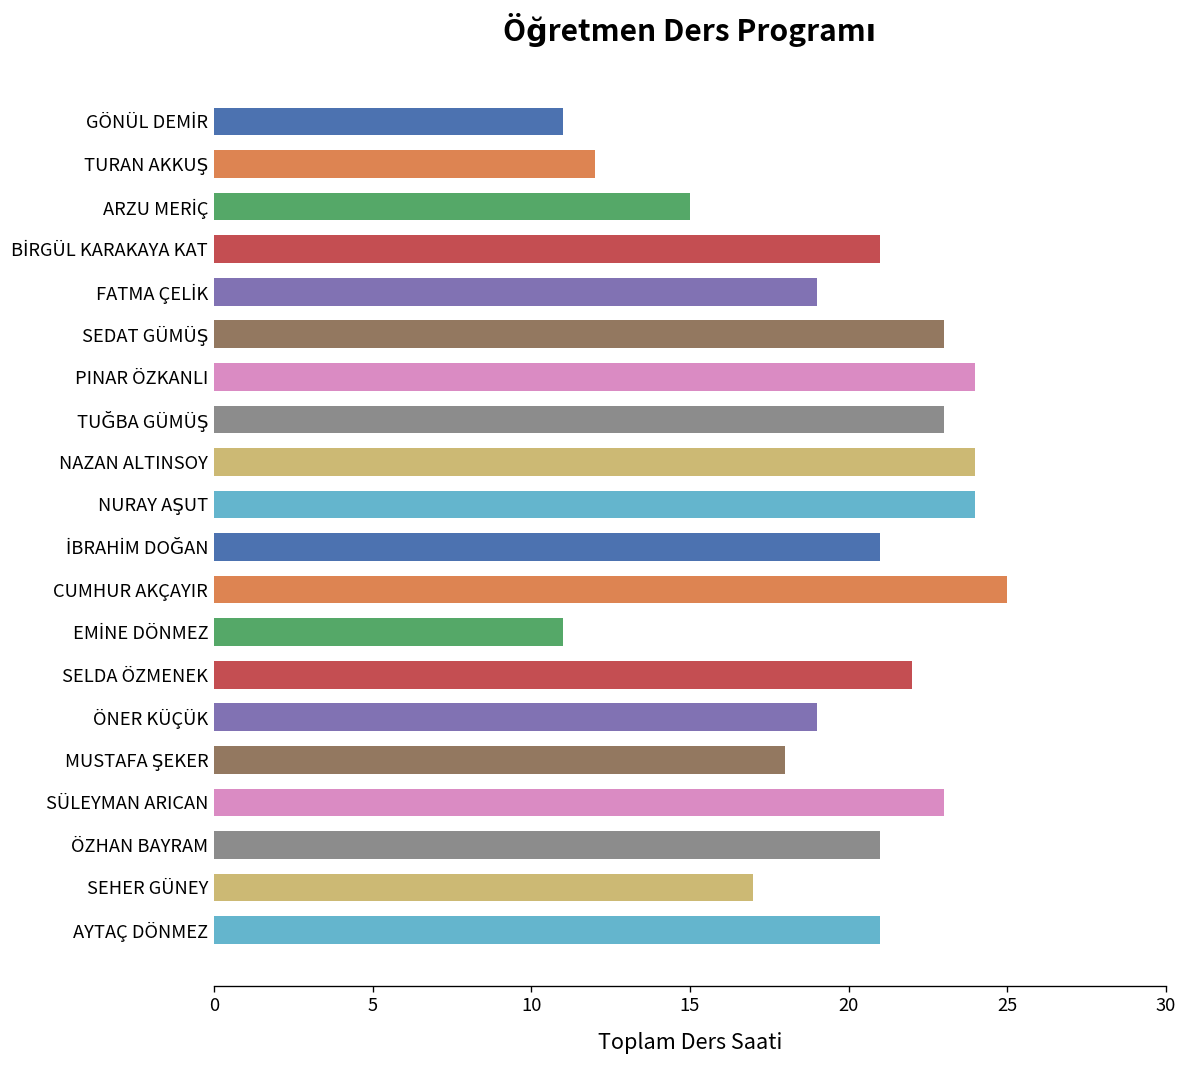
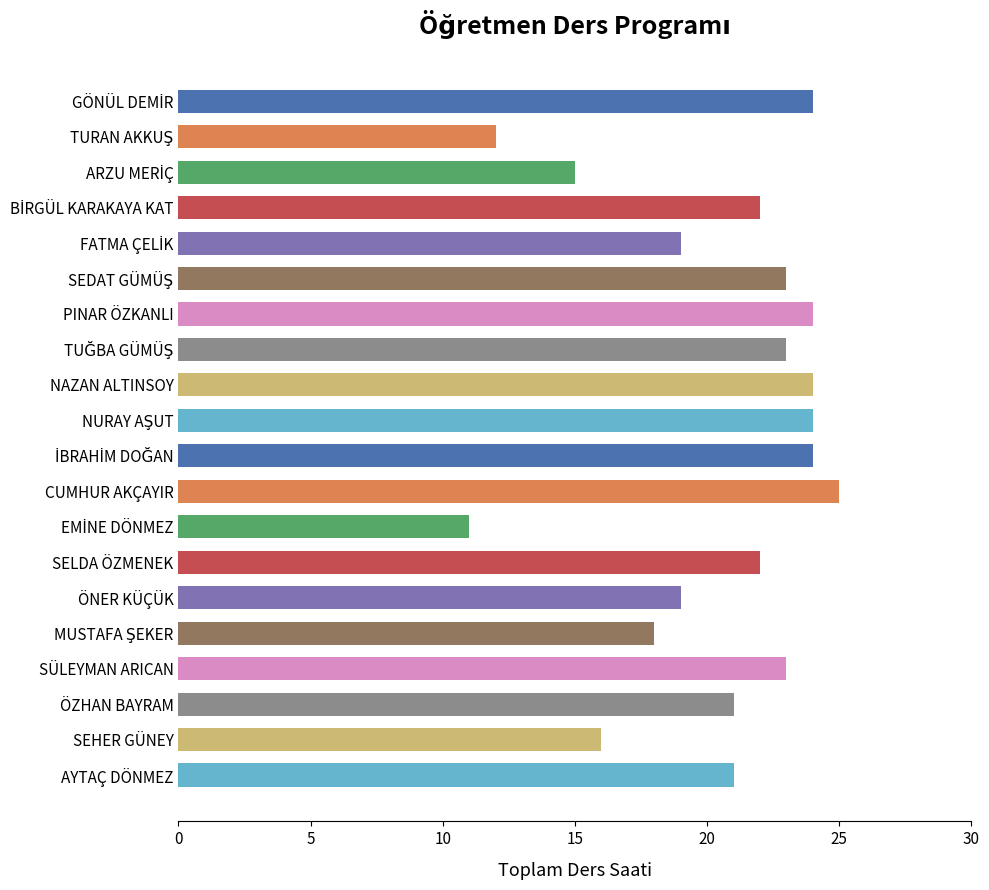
  {
-   "GÖNÜL DEMİR": 11,
+   "GÖNÜL DEMİR": 24,
    "TURAN AKKUŞ": 12,
    "ARZU MERİÇ": 15,
-   "BİRGÜL KARAKAYA KAT": 21,
+   "BİRGÜL KARAKAYA KAT": 22,
    "FATMA ÇELİK": 19,
    "SEDAT GÜMÜŞ": 23,
    "PINAR ÖZKANLI": 24,
    "TUĞBA GÜMÜŞ": 23,
    "NAZAN ALTINSOY": 24,
    "NURAY AŞUT": 24,
-   "İBRAHİM DOĞAN": 21,
+   "İBRAHİM DOĞAN": 24,
    "CUMHUR AKÇAYIR": 25,
    "EMİNE DÖNMEZ": 11,
    "SELDA ÖZMENEK": 22,
    "ÖNER KÜÇÜK": 19,
    "MUSTAFA ŞEKER": 18,
    "SÜLEYMAN ARICAN": 23,
    "ÖZHAN BAYRAM": 21,
-   "SEHER GÜNEY": 17,
+   "SEHER GÜNEY": 16,
    "AYTAÇ DÖNMEZ": 21
  }
